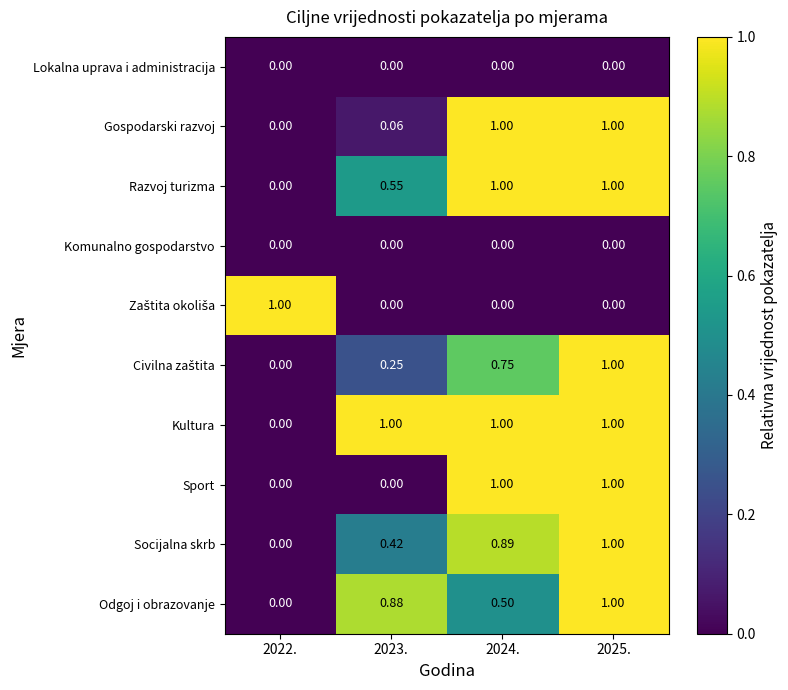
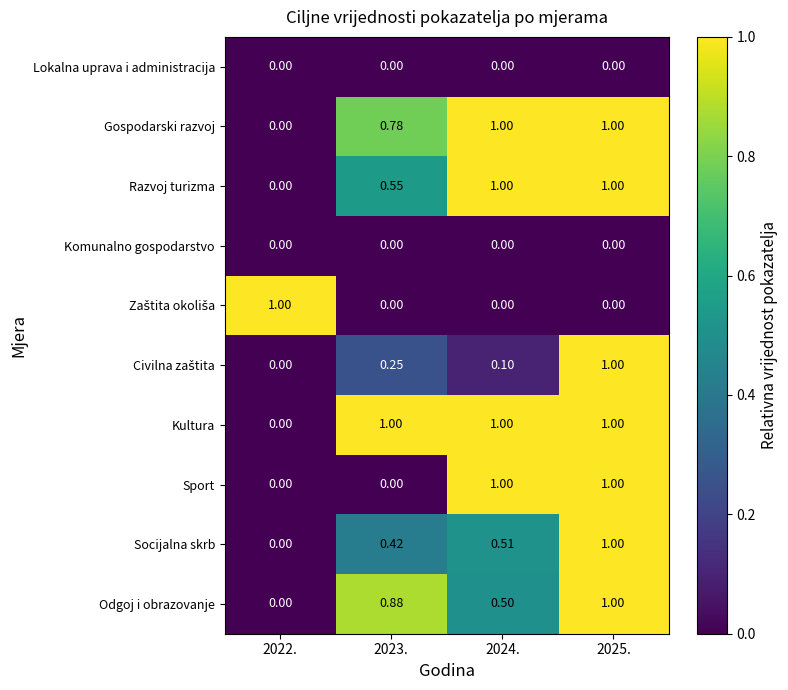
  {
    "Lokalna uprava i administracija": {
      "2022.": 0.00,
      "2023.": 0.00,
      "2024.": 0.00,
      "2025.": 0.00
    },
    "Gospodarski razvoj": {
      "2022.": 0.00,
-     "2023.": 0.06,
+     "2023.": 0.78,
      "2024.": 1.00,
      "2025.": 1.00
    },
    "Razvoj turizma": {
      "2022.": 0.00,
      "2023.": 0.55,
      "2024.": 1.00,
      "2025.": 1.00
    },
    "Komunalno gospodarstvo": {
      "2022.": 0.00,
      "2023.": 0.00,
      "2024.": 0.00,
      "2025.": 0.00
    },
    "Zaštita okoliša": {
      "2022.": 1.00,
      "2023.": 0.00,
      "2024.": 0.00,
      "2025.": 0.00
    },
    "Civilna zaštita": {
      "2022.": 0.00,
      "2023.": 0.25,
-     "2024.": 0.75,
+     "2024.": 0.10,
      "2025.": 1.00
    },
    "Kultura": {
      "2022.": 0.00,
      "2023.": 1.00,
      "2024.": 1.00,
      "2025.": 1.00
    },
    "Sport": {
      "2022.": 0.00,
      "2023.": 0.00,
      "2024.": 1.00,
      "2025.": 1.00
    },
    "Socijalna skrb": {
      "2022.": 0.00,
      "2023.": 0.42,
-     "2024.": 0.89,
+     "2024.": 0.51,
      "2025.": 1.00
    },
    "Odgoj i obrazovanje": {
      "2022.": 0.00,
      "2023.": 0.88,
      "2024.": 0.50,
      "2025.": 1.00
    }
  }
